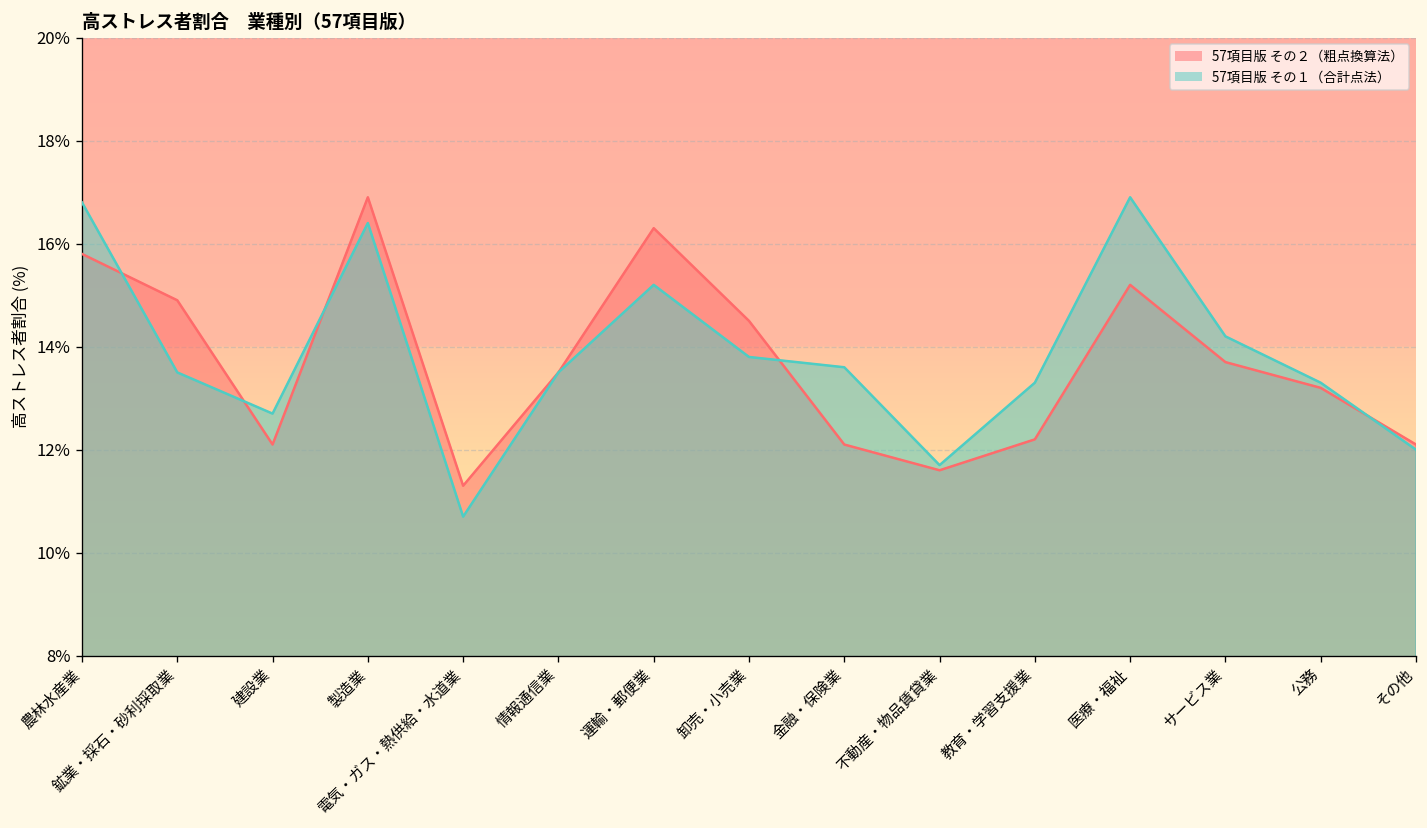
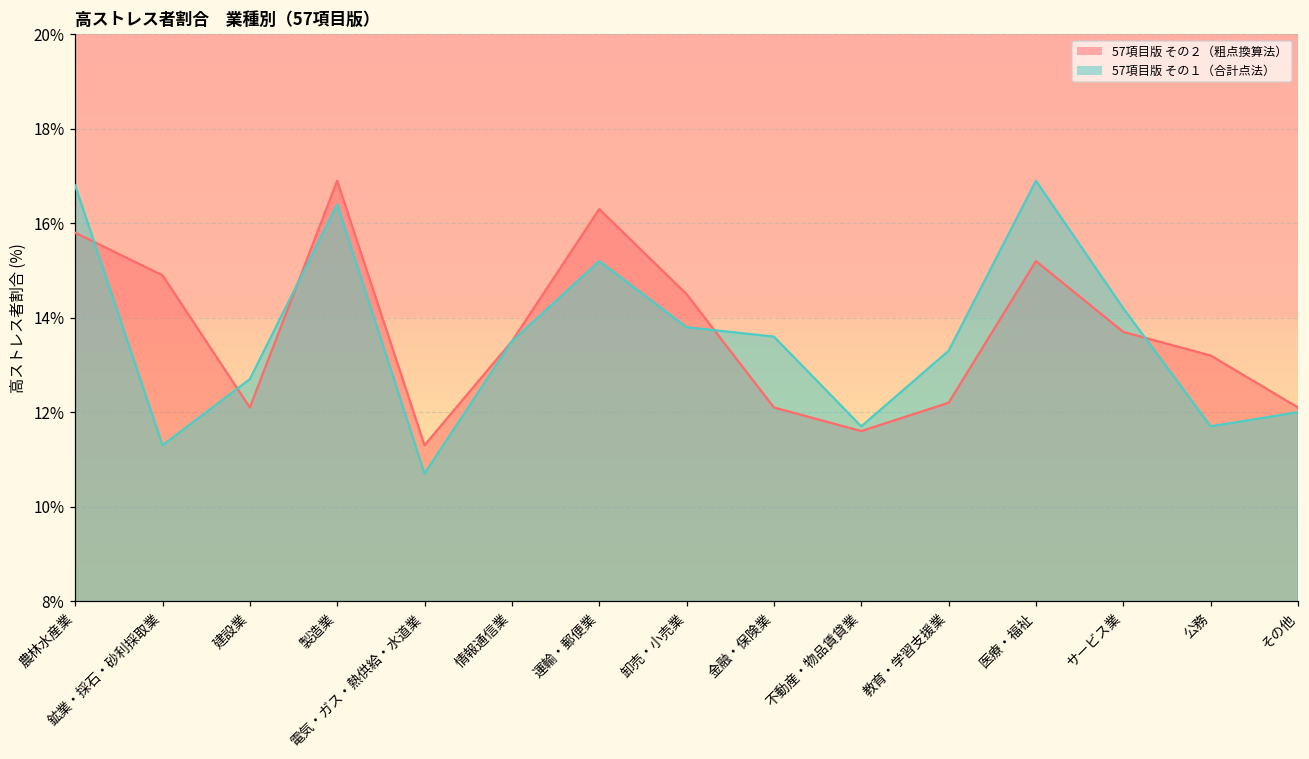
  {
    "57項目版 その２（粗点換算法）": {
      "農林水産業": "15.8%",
      "鉱業・採石・砂利採取業": "14.9%",
      "建設業": "12.1%",
      "製造業": "16.9%",
      "電気・ガス・熱供給・水道業": "11.3%",
      "運輸・郵便業": "16.3%",
      "卸売・小売業": "14.5%",
      "金融・保険業": "12.1%",
      "不動産・物品賃貸業": "11.6%",
      "教育・学習支援業": "12.2%",
      "医療・福祉": "15.2%",
      "サービス業": "13.7%",
      "公務": "13.2%",
      "その他": "12.1%"
    },
    "57項目版 その１（合計点法）": {
      "農林水産業": "16.8%",
-     "鉱業・採石・砂利採取業": "13.5%",
+     "鉱業・採石・砂利採取業": "11.3%",
      "建設業": "12.7%",
      "製造業": "16.4%",
      "電気・ガス・熱供給・水道業": "10.7%",
      "運輸・郵便業": "15.2%",
      "卸売・小売業": "13.8%",
      "金融・保険業": "13.6%",
      "不動産・物品賃貸業": "11.7%",
      "教育・学習支援業": "13.3%",
      "医療・福祉": "16.9%",
      "サービス業": "14.2%",
-     "公務": "13.3%",
+     "公務": "11.7%",
      "その他": "12.0%"
    }
  }
